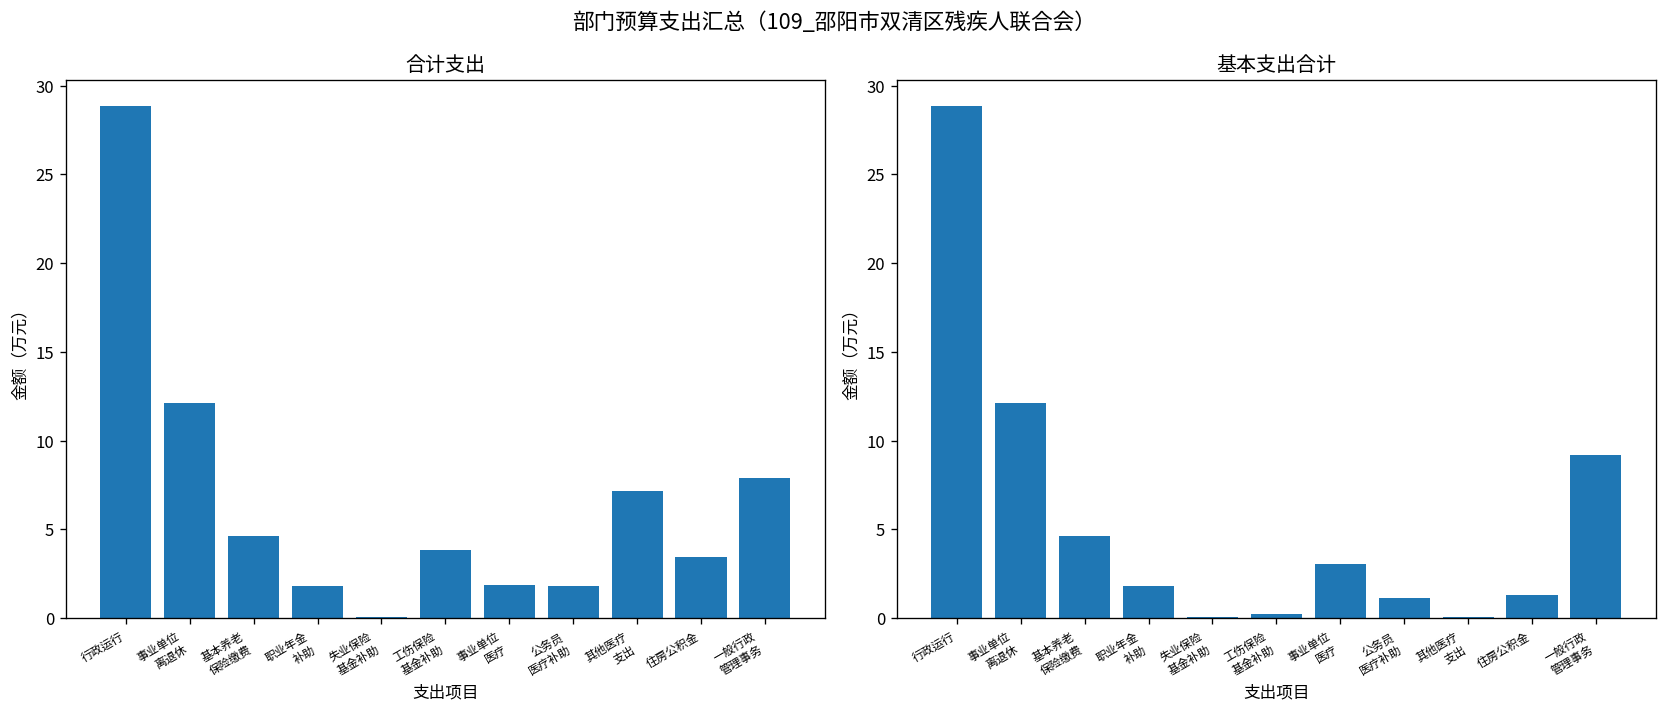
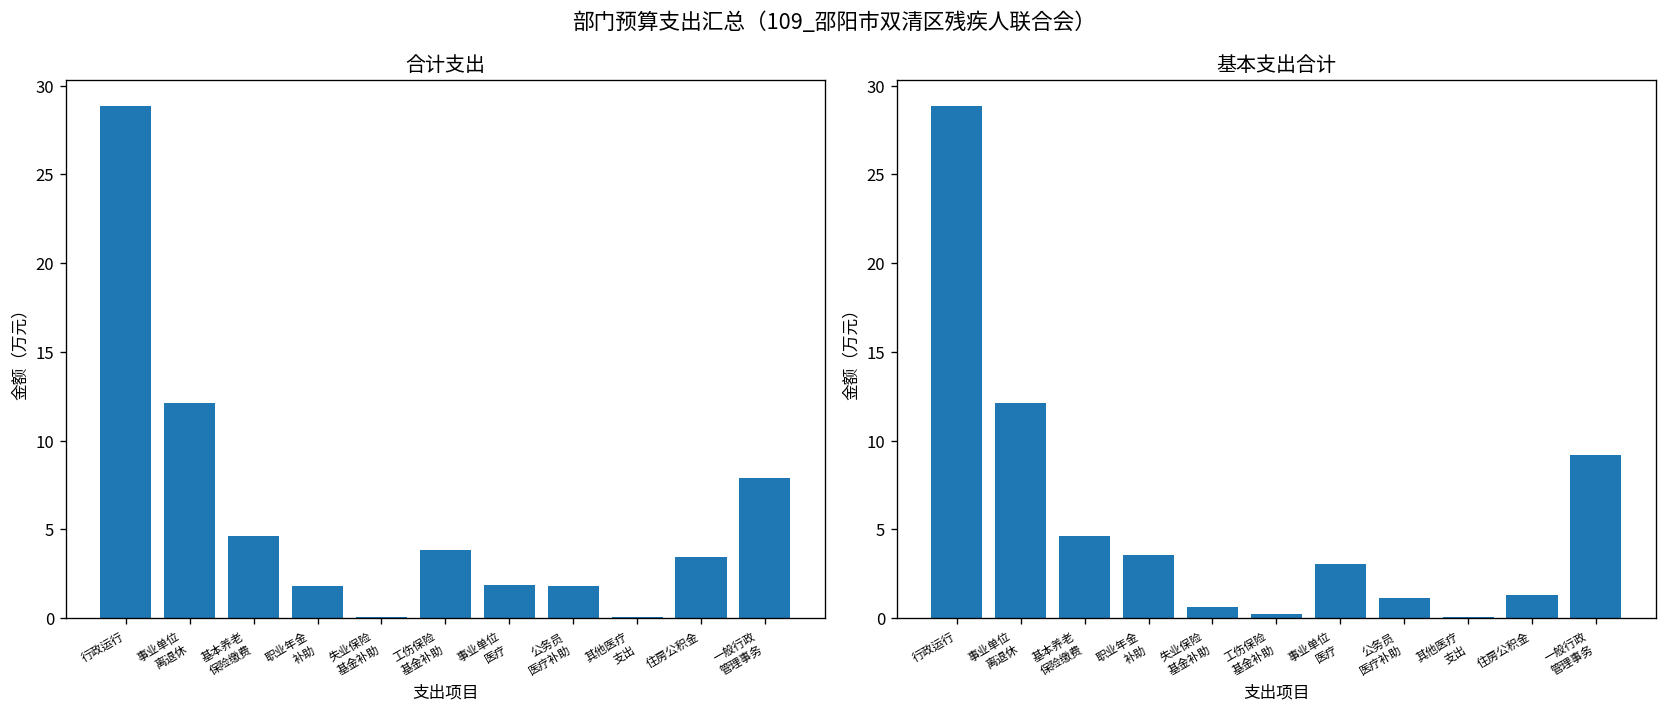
  {
    "合计支出": {
      "行政运行": 28.9,
      "事业单位 离退休": 12.1,
      "基本养老 保险缴费": 4.6,
      "职业年金 补助": 1.8,
      "工伤保险 基金补助": 3.8,
      "事业单位 医疗": 1.9,
      "公务员 医疗补助": 1.8,
-     "其他医疗 支出": 7.1,
+     "其他医疗 支出": 0.1,
      "住房公积金": 3.5,
      "一般行政 管理事务": 7.9
    },
    "基本支出合计": {
      "行政运行": 28.9,
      "事业单位 离退休": 12.1,
      "基本养老 保险缴费": 4.6,
-     "职业年金 补助": 1.8,
-     "失业保险 基金补助": 0.0,
+     "职业年金 补助": 3.6,
+     "失业保险 基金补助": 0.6,
      "工伤保险 基金补助": 0.2,
      "事业单位 医疗": 3.0,
      "公务员 医疗补助": 1.1,
      "住房公积金": 1.3,
      "一般行政 管理事务": 9.2
    }
  }
